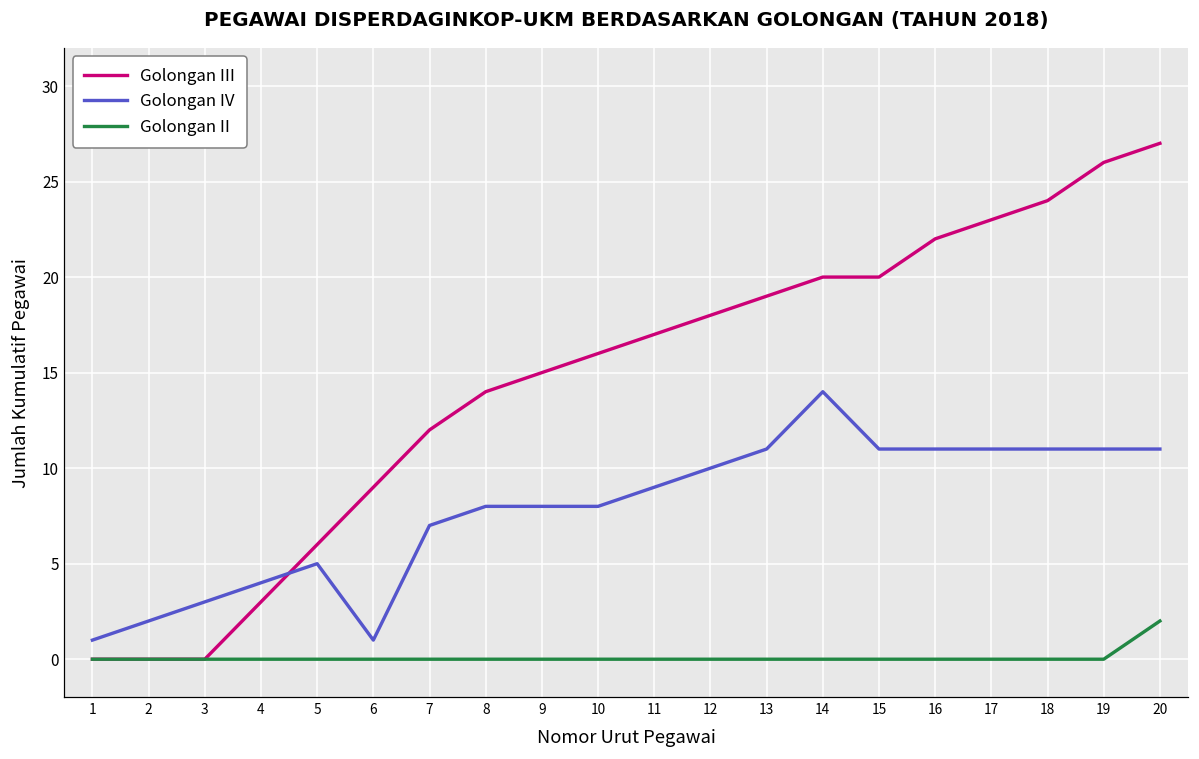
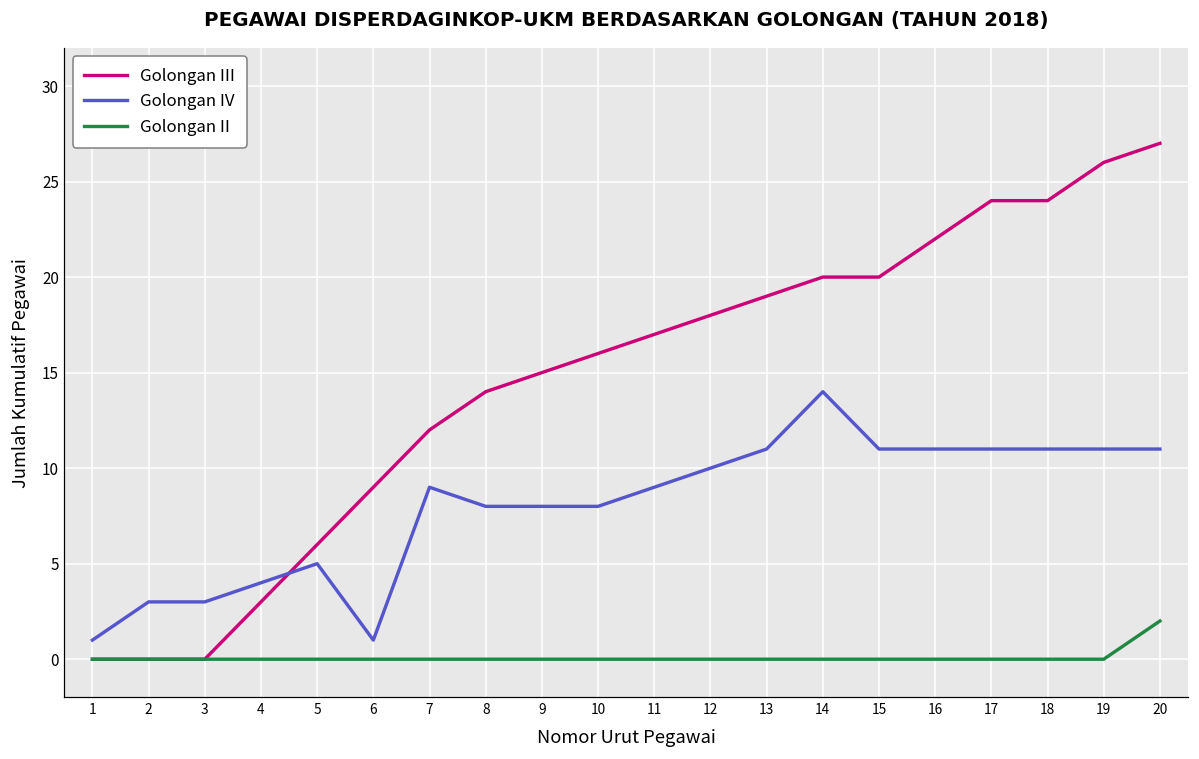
  {
    "Golongan III": {
      "4": 3,
      "5": 6,
      "6": 9,
      "7": 12,
      "8": 14,
      "9": 15,
      "10": 16,
      "11": 17,
      "12": 18,
      "13": 19,
      "14": 20,
      "15": 20,
      "16": 22,
-     "17": 23,
+     "17": 24,
      "18": 24,
      "19": 26,
      "20": 27
    },
    "Golongan IV": {
      "1": 1,
-     "2": 2,
+     "2": 3,
      "3": 3,
      "4": 4,
      "5": 5,
      "6": 1,
-     "7": 7,
+     "7": 9,
      "8": 8,
      "9": 8,
      "10": 8,
      "11": 9,
      "12": 10,
      "13": 11,
      "14": 14,
      "15": 11,
      "16": 11,
      "17": 11,
      "18": 11,
      "19": 11,
      "20": 11
    },
    "Golongan II": {
      "4": 0,
      "5": 0,
      "6": 0,
      "7": 0,
      "8": 0,
      "9": 0,
      "10": 0,
      "11": 0,
      "12": 0,
      "13": 0,
      "14": 0,
      "15": 0,
      "16": 0,
      "17": 0,
      "18": 0,
      "19": 0,
      "20": 2
    }
  }
